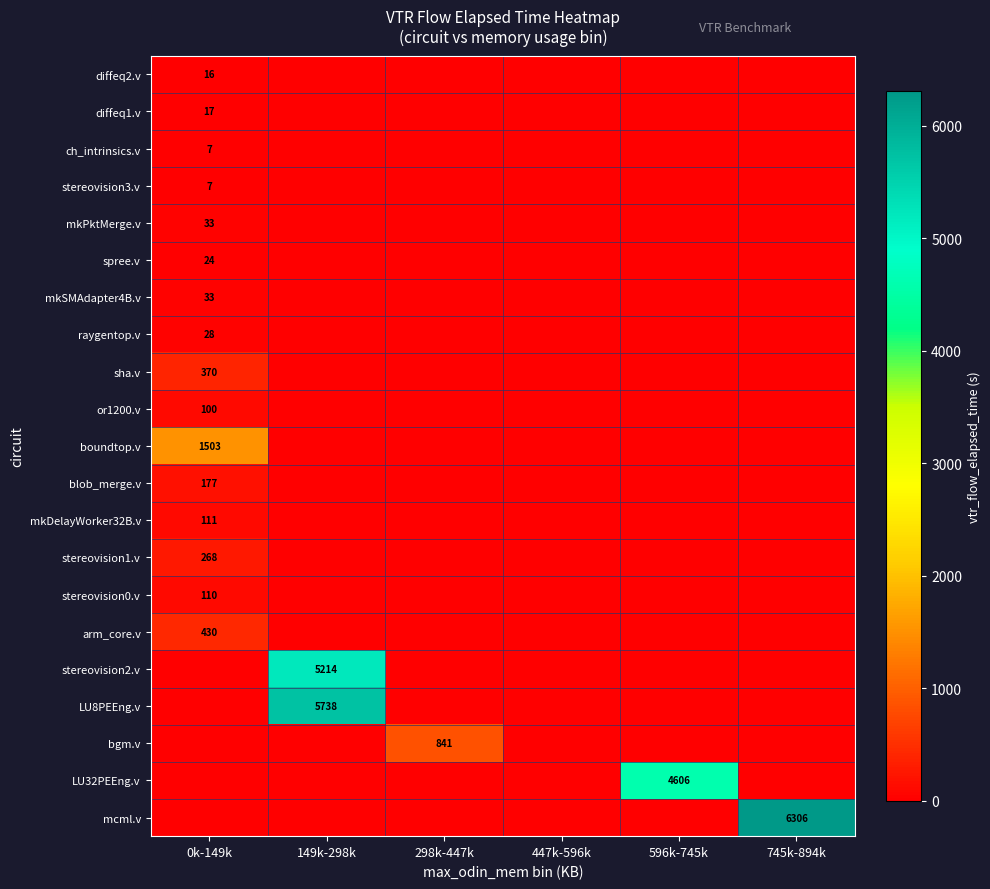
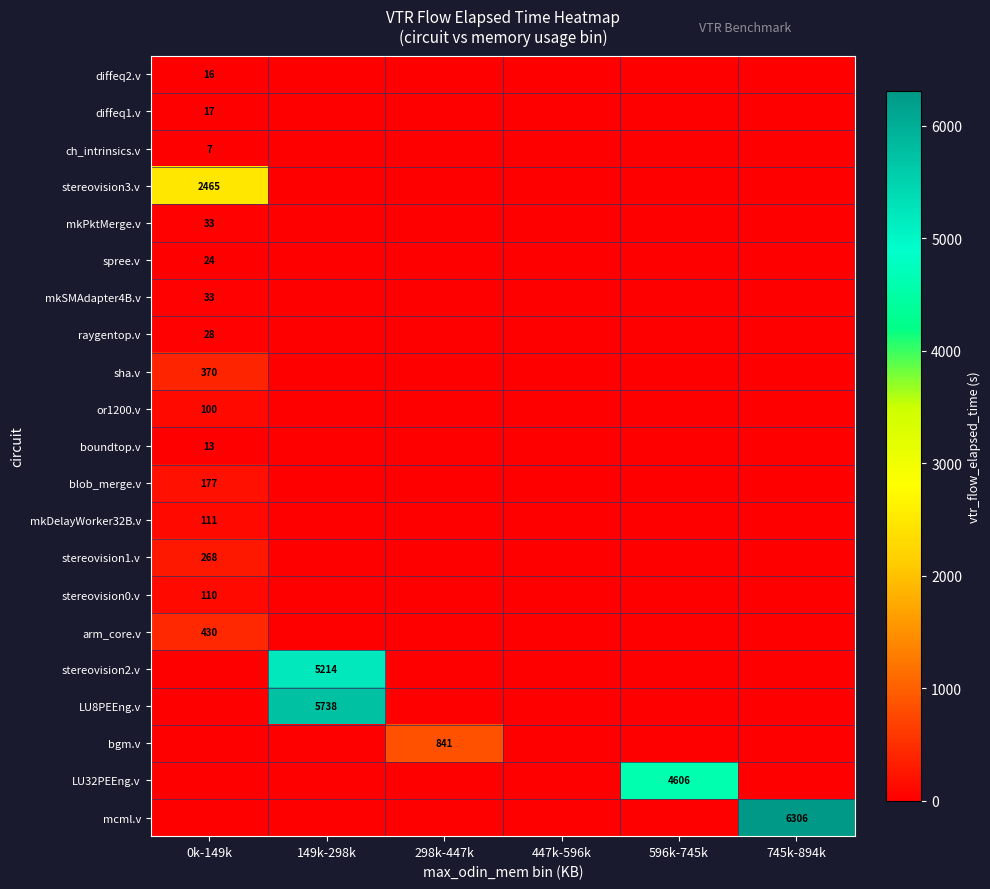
  {
    "diffeq2.v": {
      "0k-149k": 16
    },
    "diffeq1.v": {
      "0k-149k": 17
    },
    "ch_intrinsics.v": {
      "0k-149k": 7
    },
    "stereovision3.v": {
-     "0k-149k": 7
+     "0k-149k": 2465
    },
    "mkPktMerge.v": {
      "0k-149k": 33
    },
    "spree.v": {
      "0k-149k": 24
    },
    "mkSMAdapter4B.v": {
      "0k-149k": 33
    },
    "raygentop.v": {
      "0k-149k": 28
    },
    "sha.v": {
      "0k-149k": 370
    },
    "or1200.v": {
      "0k-149k": 100
    },
    "boundtop.v": {
-     "0k-149k": 1503
+     "0k-149k": 13
    },
    "blob_merge.v": {
      "0k-149k": 177
    },
    "mkDelayWorker32B.v": {
      "0k-149k": 111
    },
    "stereovision1.v": {
      "0k-149k": 268
    },
    "stereovision0.v": {
      "0k-149k": 110
    },
    "arm_core.v": {
      "0k-149k": 430
    },
    "stereovision2.v": {
      "149k-298k": 5214
    },
    "LU8PEEng.v": {
      "149k-298k": 5738
    },
    "bgm.v": {
      "298k-447k": 841
    },
    "LU32PEEng.v": {
      "596k-745k": 4606
    },
    "mcml.v": {
      "745k-894k": 6306
    }
  }
